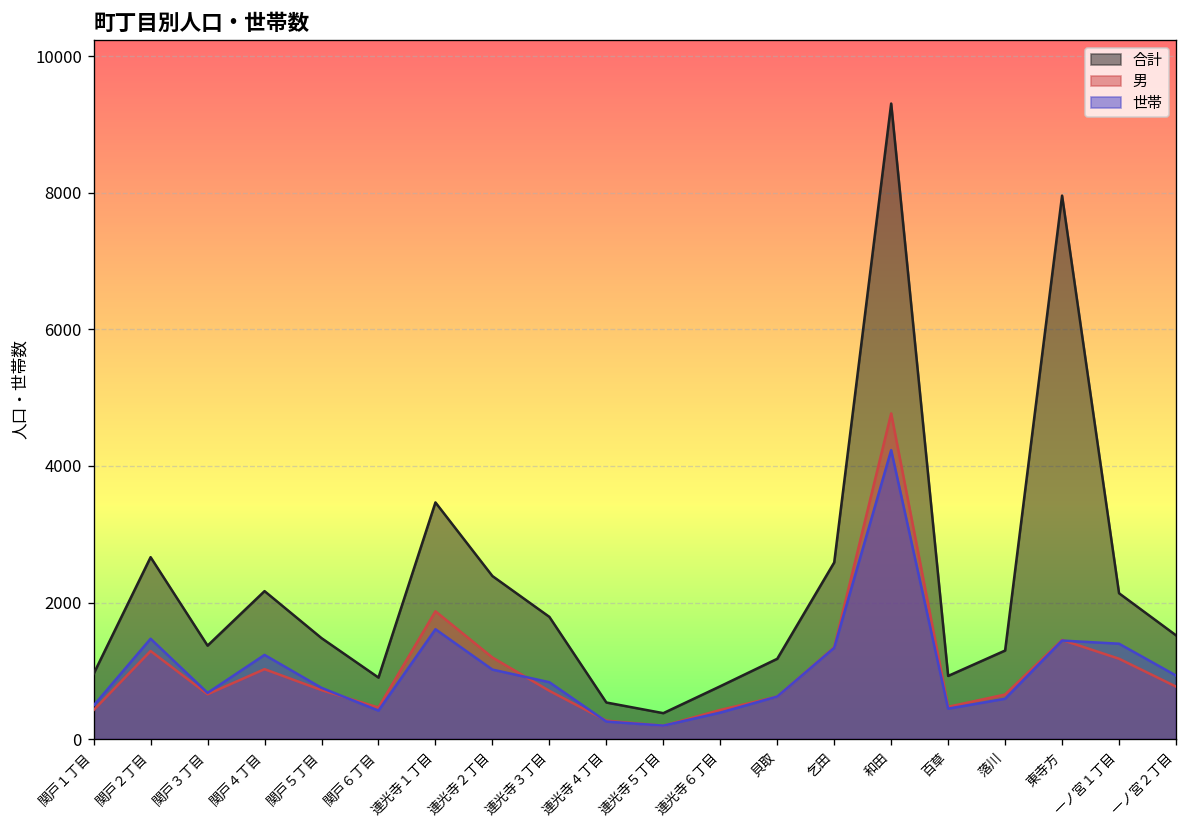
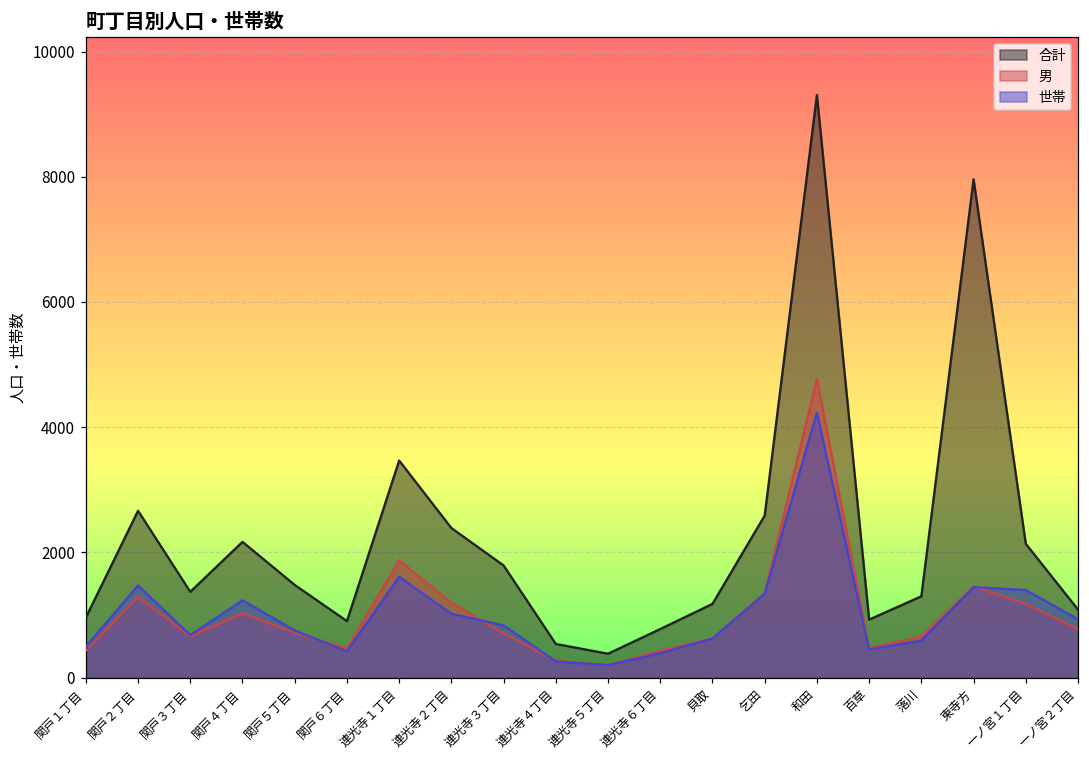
  {
    "合計": {
      "関戸１丁目": 1000,
      "関戸２丁目": 2700,
      "関戸３丁目": 1400,
      "関戸４丁目": 2200,
      "関戸５丁目": 1500,
      "関戸６丁目": 900,
      "連光寺１丁目": 3500,
      "連光寺２丁目": 2400,
      "連光寺３丁目": 1800,
      "連光寺４丁目": 500,
      "連光寺５丁目": 400,
      "連光寺６丁目": 800,
      "貝取": 1200,
      "乞田": 2600,
      "和田": 9300,
      "百草": 900,
      "落川": 1300,
      "東寺方": 8000,
      "一ノ宮１丁目": 2100,
-     "一ノ宮２丁目": 1500
+     "一ノ宮２丁目": 1100
    },
    "男": {
      "関戸１丁目": 400,
      "関戸２丁目": 1300,
      "関戸４丁目": 1000,
      "関戸６丁目": 500,
      "連光寺１丁目": 1900,
      "連光寺２丁目": 1200,
      "連光寺３丁目": 700,
      "和田": 4800,
      "落川": 700,
      "一ノ宮１丁目": 1200,
      "一ノ宮２丁目": 800
    },
    "世帯": {
      "関戸１丁目": 500,
      "関戸２丁目": 1500,
      "関戸４丁目": 1200,
      "関戸６丁目": 400,
      "連光寺１丁目": 1600,
      "連光寺２丁目": 1000,
      "連光寺３丁目": 800,
      "和田": 4200,
      "落川": 600,
      "一ノ宮１丁目": 1400,
      "一ノ宮２丁目": 900
    }
  }
